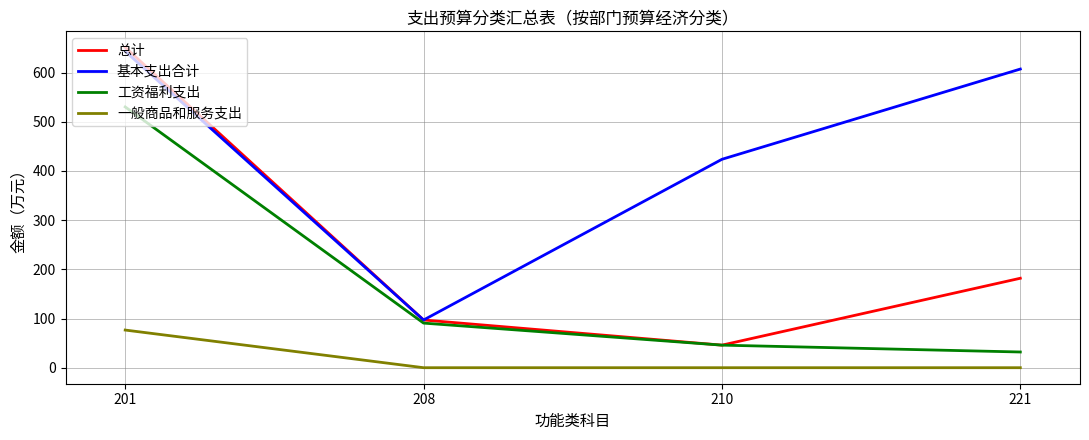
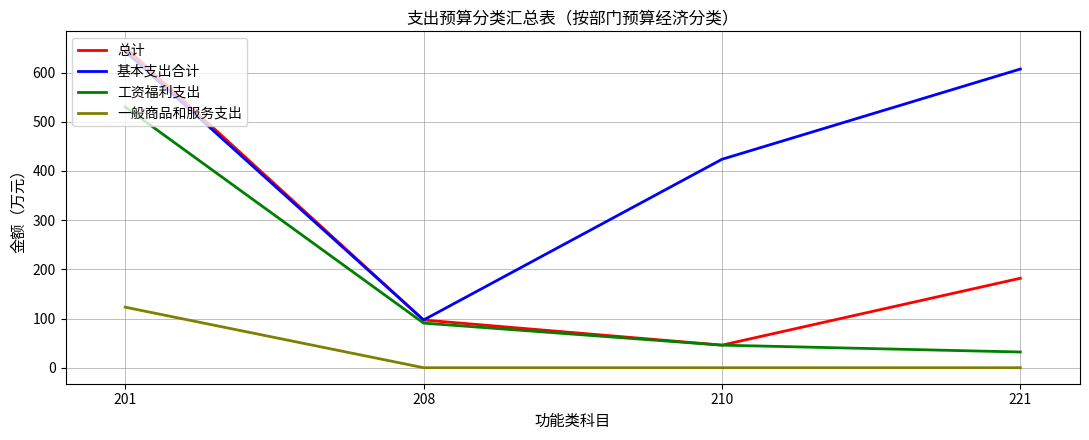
  {
    "总计": {
      "221": 180
    },
    "基本支出合计": {
      "210": 420,
      "221": 610
    },
    "工资福利支出": {
      "208": 90,
      "221": 30
    },
    "一般商品和服务支出": {
-     "201": 80,
+     "201": 120,
      "208": 0,
      "210": 0,
      "221": 0
    }
  }
